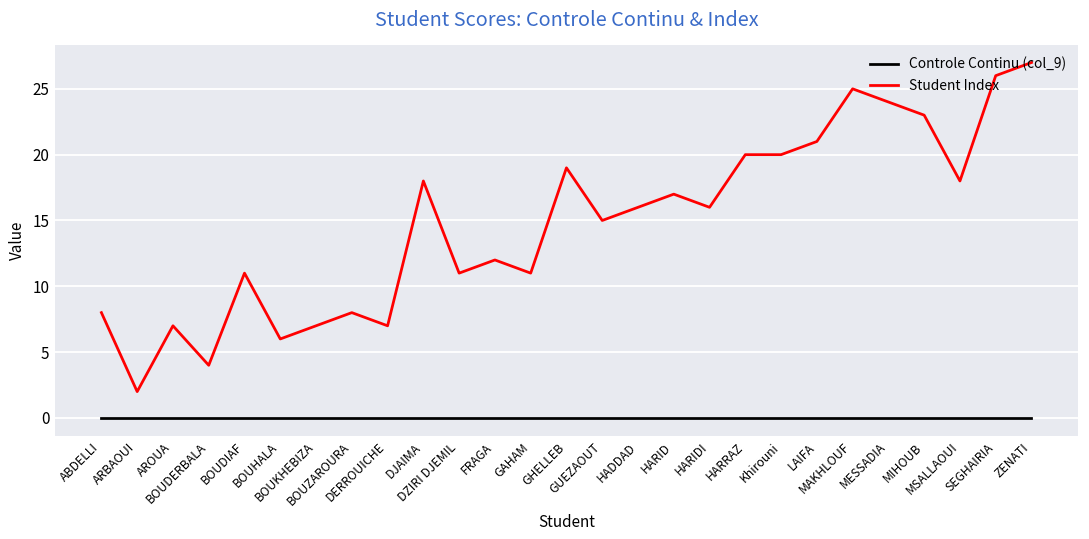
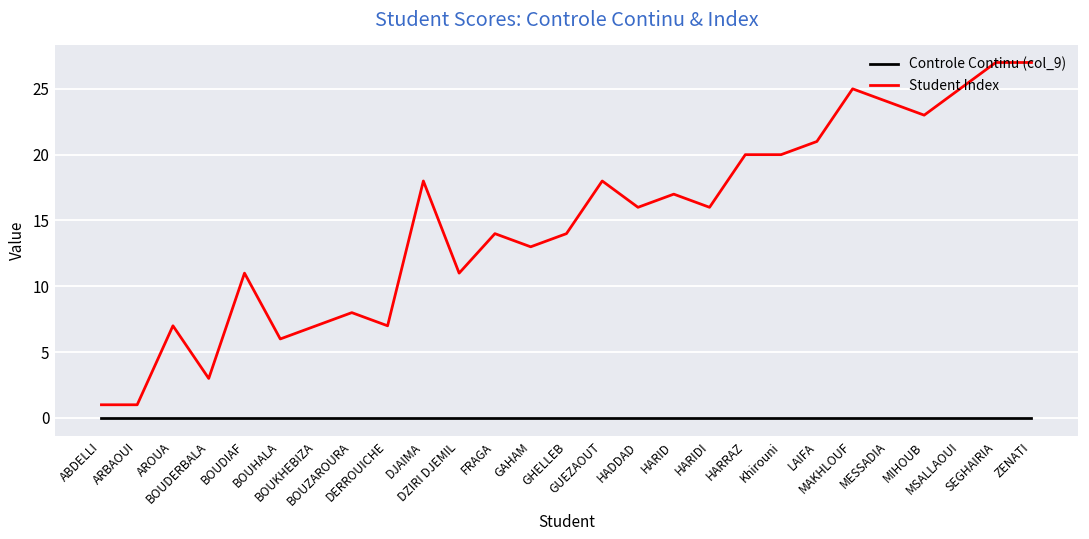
  {
    "Controle Continu (col_9)": {
      "ABDELLI": 0,
      "ARBAOUI": 0,
      "AROUA": 0,
      "BOUDERBALA": 0,
      "BOUDIAF": 0,
      "BOUHALA": 0,
      "BOUKHEBIZA": 0,
      "BOUZAROURA": 0,
      "DERROUICHE": 0,
      "DJAIMA": 0,
      "DZIRI DJEMIL": 0,
      "FRAGA": 0,
      "GAHAM": 0,
      "GHELLEB": 0,
      "GUEZAOUT": 0,
      "HADDAD": 0,
      "HARID": 0,
      "HARIDI": 0,
      "HARRAZ": 0,
      "Khirouni": 0,
      "LAIFA": 0,
      "MAKHLOUF": 0,
      "MESSADIA": 0,
      "MIHOUB": 0,
      "MSALLAOUI": 0,
      "SEGHAIRIA": 0,
      "ZENATI": 0
    },
    "Student Index": {
-     "ABDELLI": 8,
-     "ARBAOUI": 2,
+     "ABDELLI": 1,
+     "ARBAOUI": 1,
      "AROUA": 7,
-     "BOUDERBALA": 4,
+     "BOUDERBALA": 3,
      "BOUDIAF": 11,
      "BOUHALA": 6,
      "BOUKHEBIZA": 7,
      "BOUZAROURA": 8,
      "DERROUICHE": 7,
      "DJAIMA": 18,
      "DZIRI DJEMIL": 11,
-     "FRAGA": 12,
-     "GAHAM": 11,
-     "GHELLEB": 19,
-     "GUEZAOUT": 15,
+     "FRAGA": 14,
+     "GAHAM": 13,
+     "GHELLEB": 14,
+     "GUEZAOUT": 18,
      "HADDAD": 16,
      "HARID": 17,
      "HARIDI": 16,
      "HARRAZ": 20,
      "Khirouni": 20,
      "LAIFA": 21,
      "MAKHLOUF": 25,
      "MESSADIA": 24,
      "MIHOUB": 23,
-     "MSALLAOUI": 18,
-     "SEGHAIRIA": 26,
+     "MSALLAOUI": 25,
+     "SEGHAIRIA": 27,
      "ZENATI": 27
    }
  }
